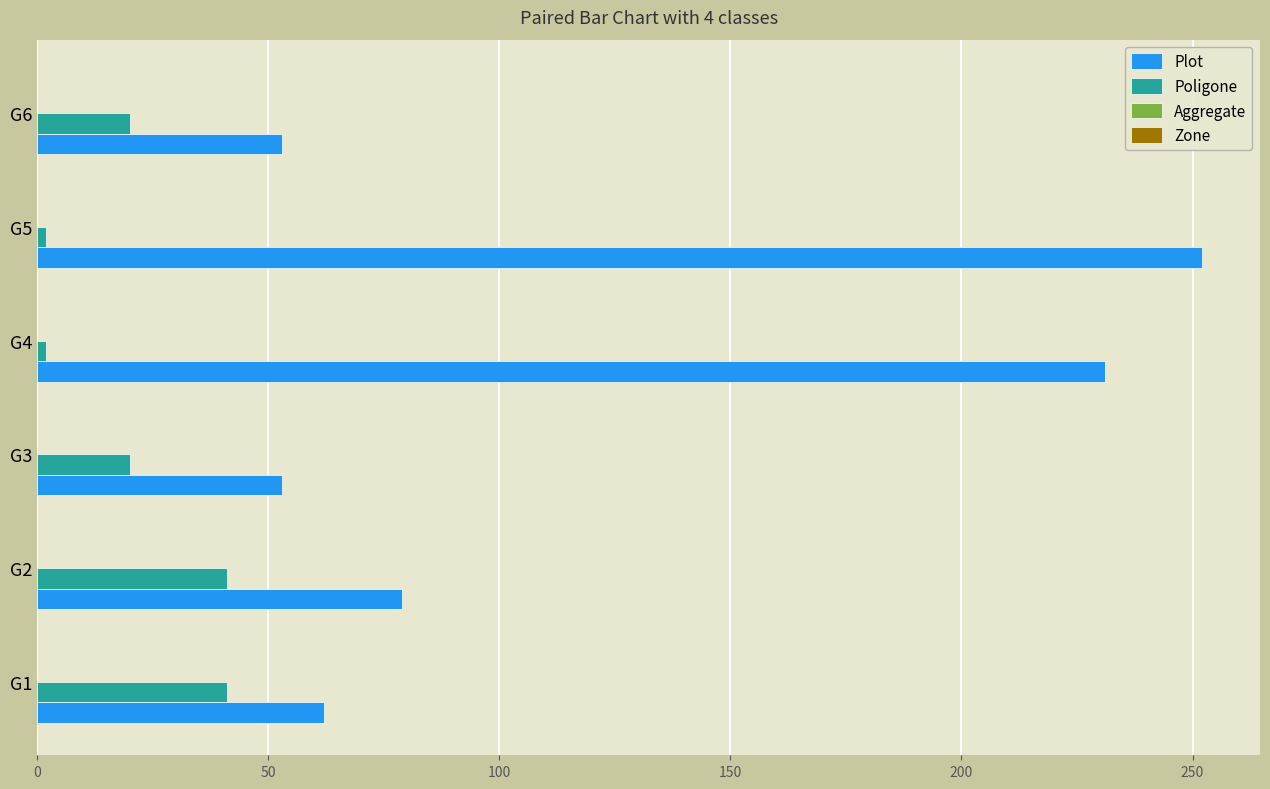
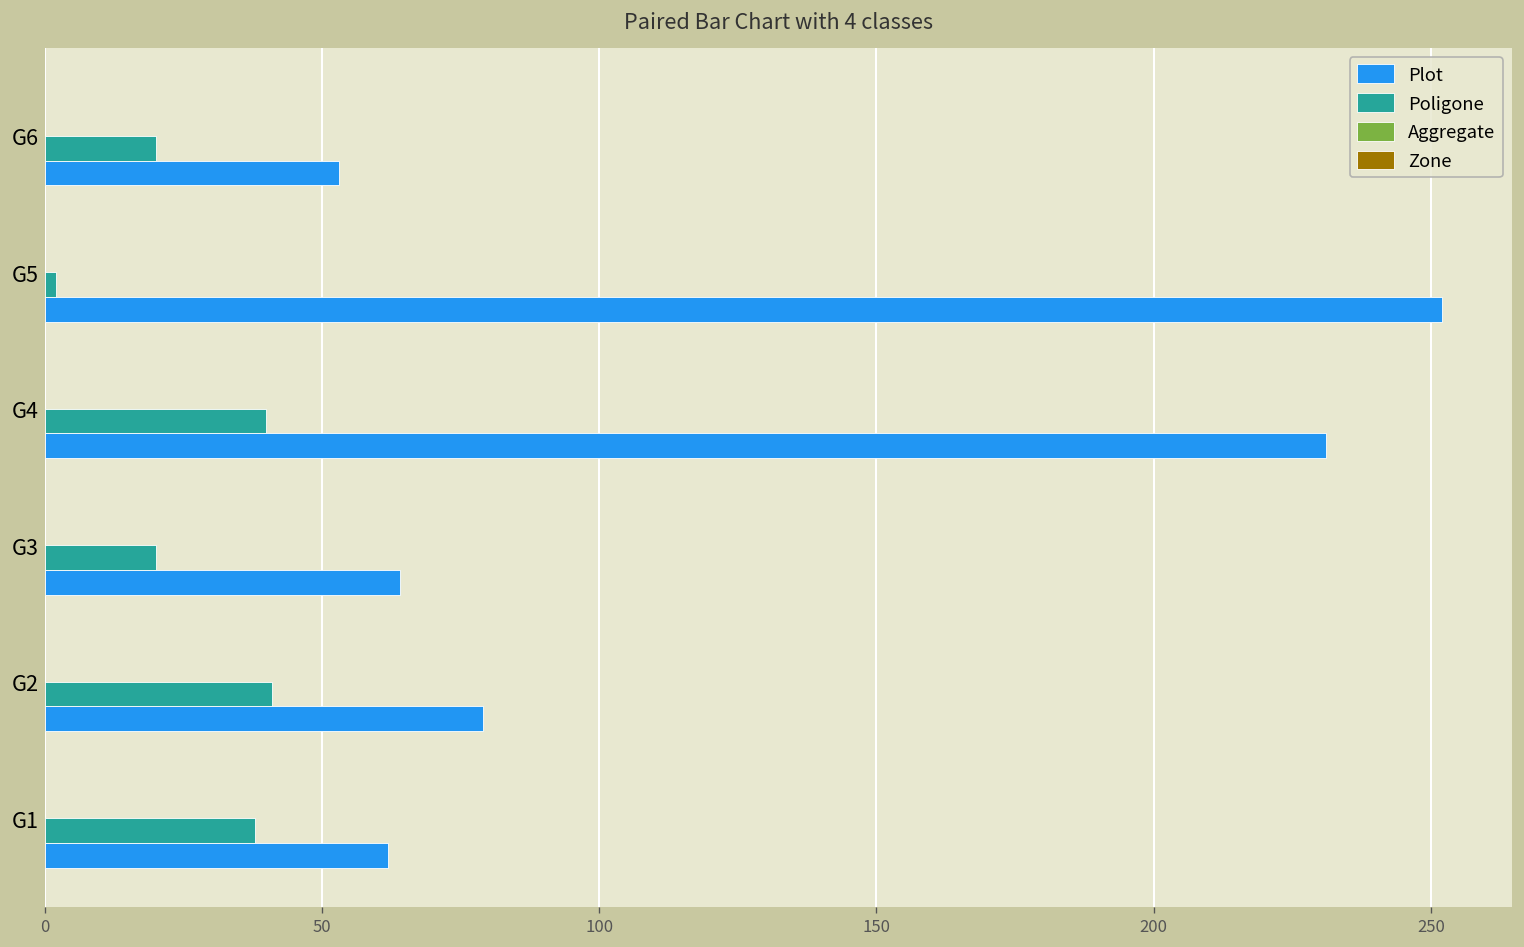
  {
    "Plot": {
      "G6": 53,
      "G5": 252,
      "G4": 231,
-     "G3": 53,
+     "G3": 64,
      "G2": 79,
      "G1": 62
    },
    "Poligone": {
      "G6": 20,
      "G5": 2,
-     "G4": 2,
+     "G4": 40,
      "G3": 20,
      "G2": 41,
-     "G1": 41
+     "G1": 38
    },
    "Aggregate": {
      "G6": 0,
      "G5": 0,
      "G4": 0,
      "G3": 0,
      "G2": 0,
      "G1": 0
    },
    "Zone": {
      "G6": 0,
      "G5": 0,
      "G4": 0,
      "G3": 0,
      "G2": 0,
      "G1": 0
    }
  }
